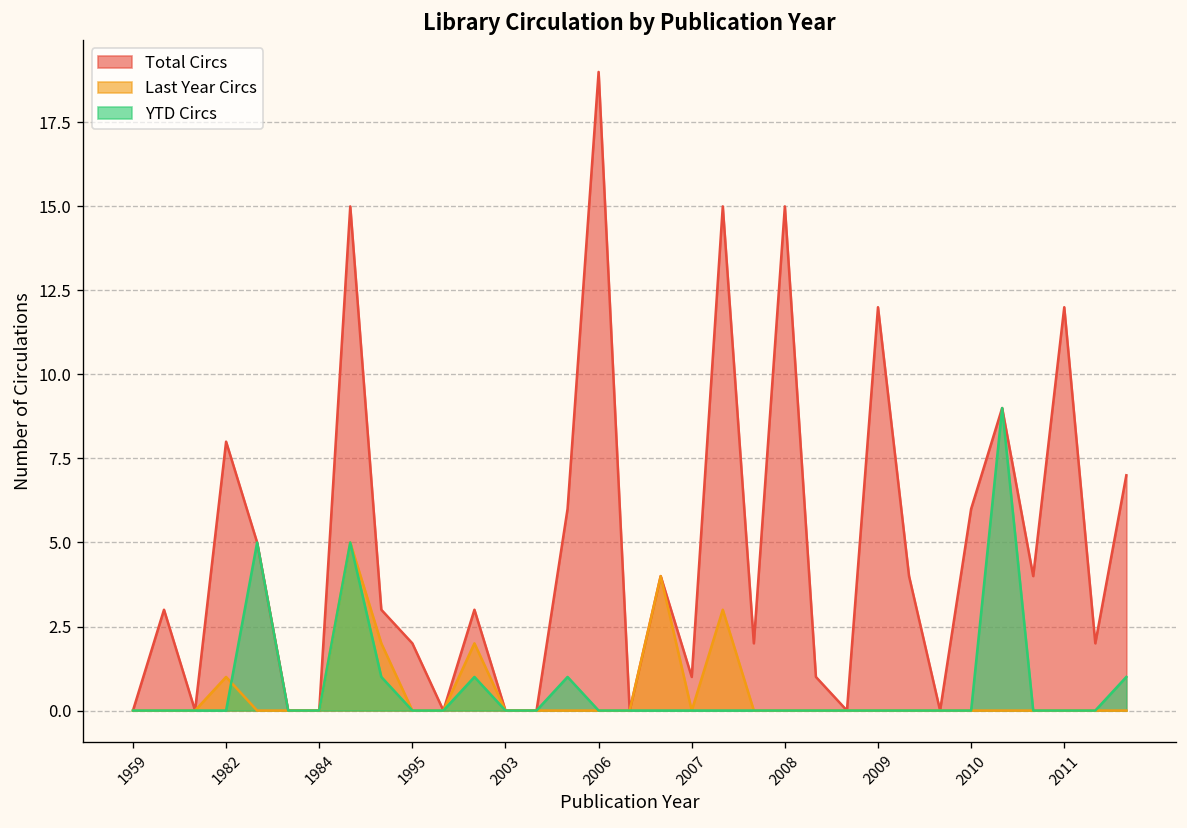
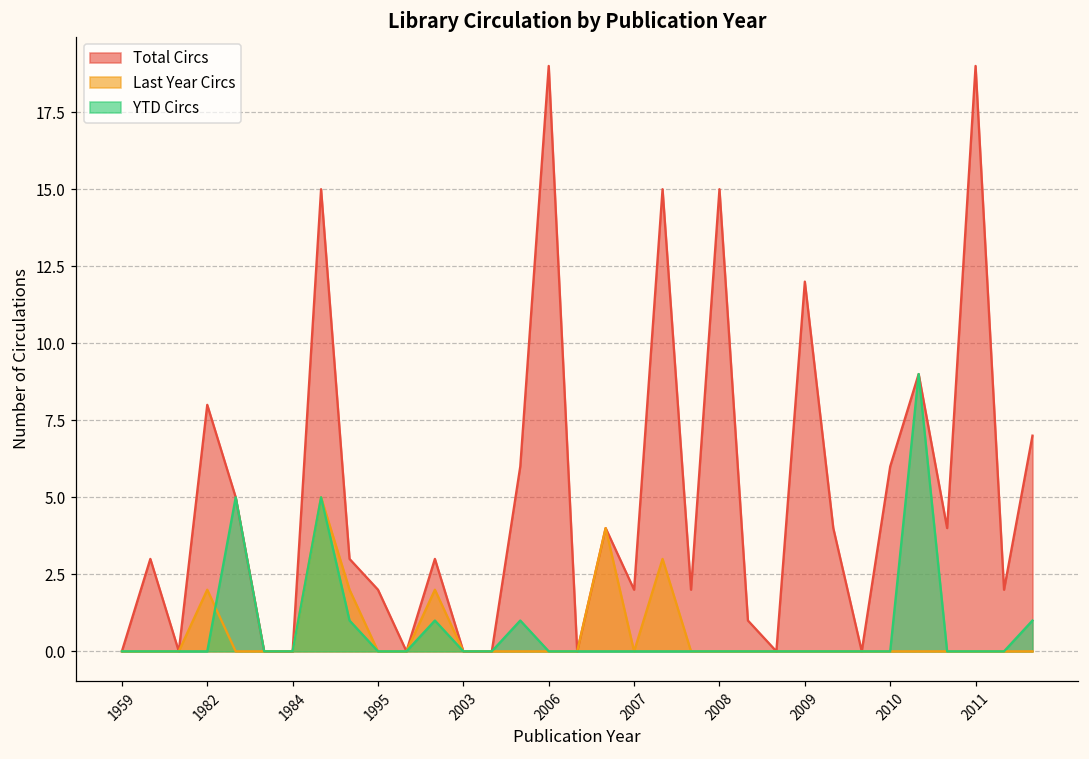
  {
    "Total Circs": {
      "1982": 8,
      "1995": 2,
      "2006": 19,
-     "2007": 1,
+     "2007": 2,
      "2008": 15,
      "2009": 12,
      "2010": 6,
-     "2011": 12
+     "2011": 19
    },
    "Last Year Circs": {
-     "1982": 1
+     "1982": 2
    },
    "YTD Circs": {
      "1982": 0
    }
  }
